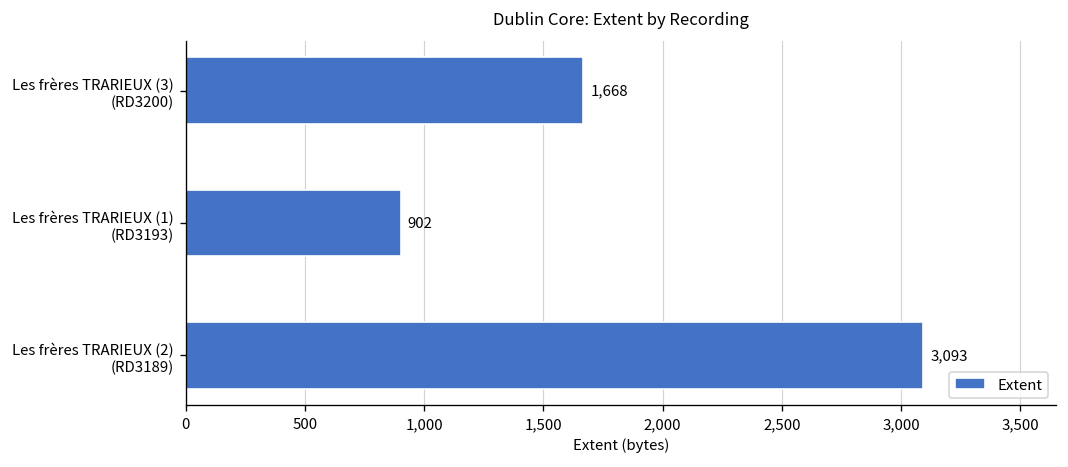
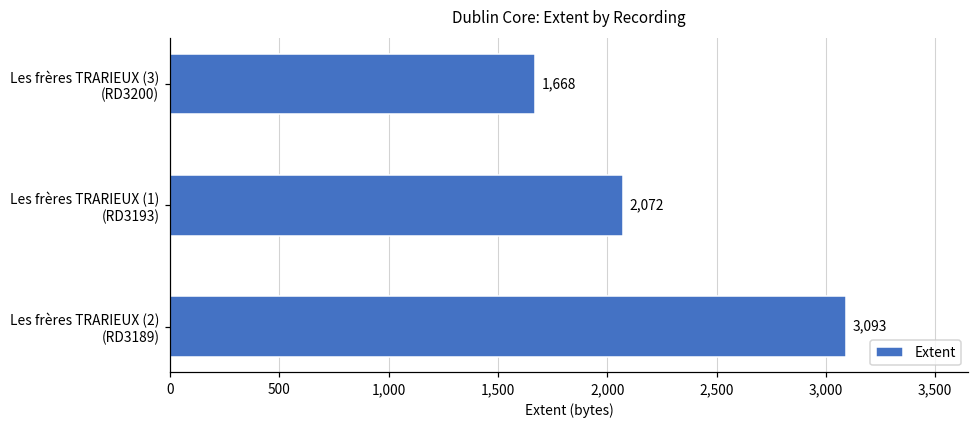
  {
    "Les frères TRARIEUX (3) (RD3200)": "1,668",
-   "Les frères TRARIEUX (1) (RD3193)": "902",
+   "Les frères TRARIEUX (1) (RD3193)": "2,072",
    "Les frères TRARIEUX (2) (RD3189)": "3,093"
  }
